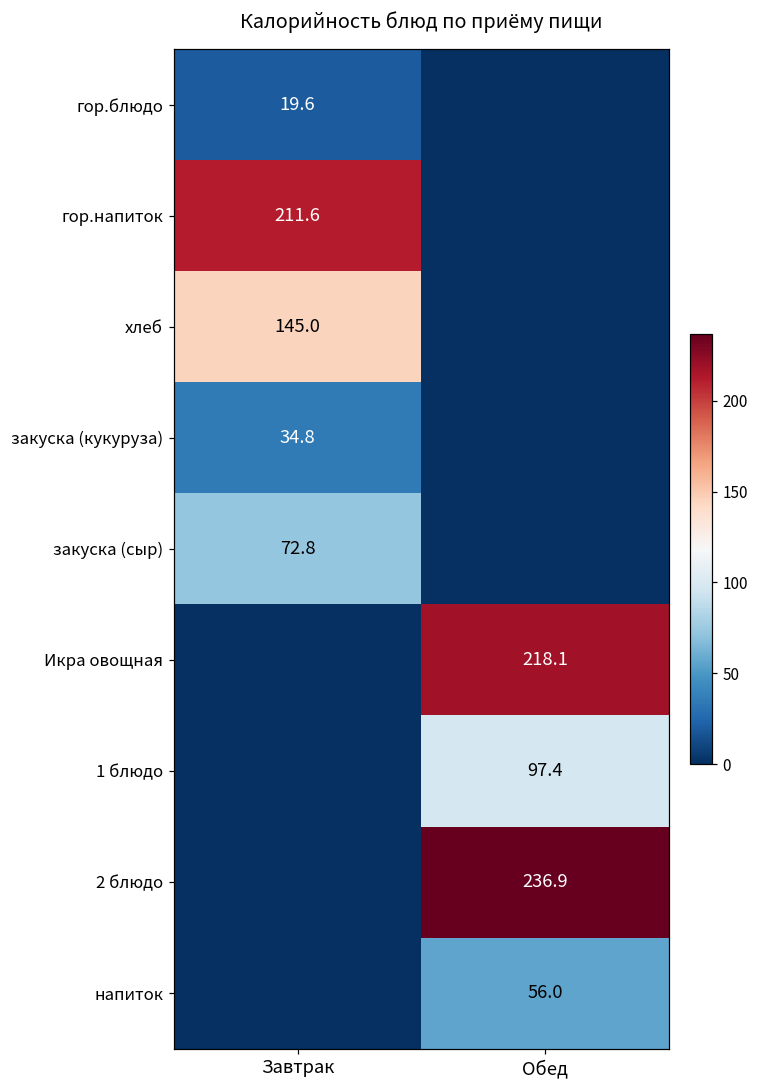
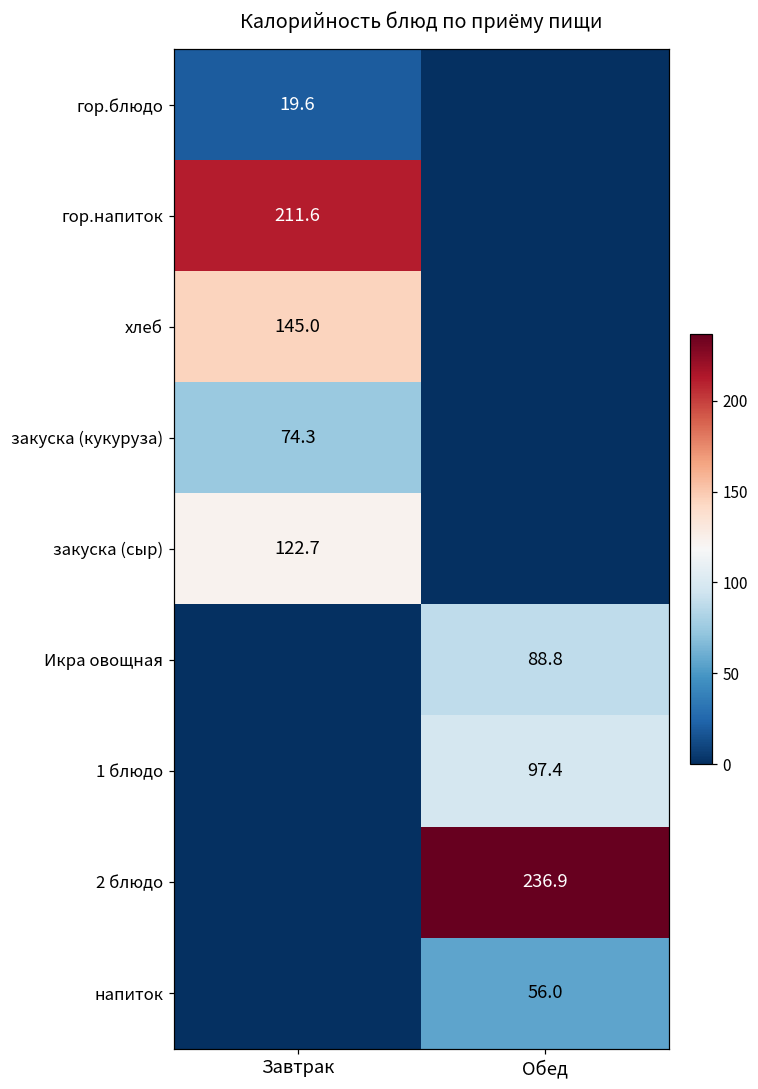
  {
    "гор.блюдо": {
      "Завтрак": 19.6
    },
    "гор.напиток": {
      "Завтрак": 211.6
    },
    "хлеб": {
      "Завтрак": 145.0
    },
    "закуска (кукуруза)": {
-     "Завтрак": 34.8
+     "Завтрак": 74.3
    },
    "закуска (сыр)": {
-     "Завтрак": 72.8
+     "Завтрак": 122.7
    },
    "Икра овощная": {
-     "Обед": 218.1
+     "Обед": 88.8
    },
    "1 блюдо": {
      "Обед": 97.4
    },
    "2 блюдо": {
      "Обед": 236.9
    },
    "напиток": {
      "Обед": 56.0
    }
  }
